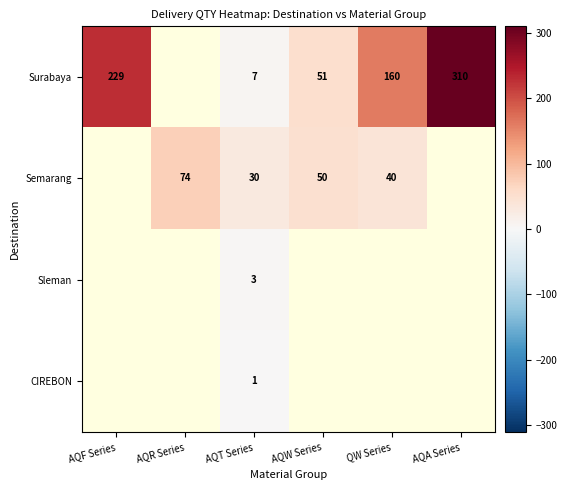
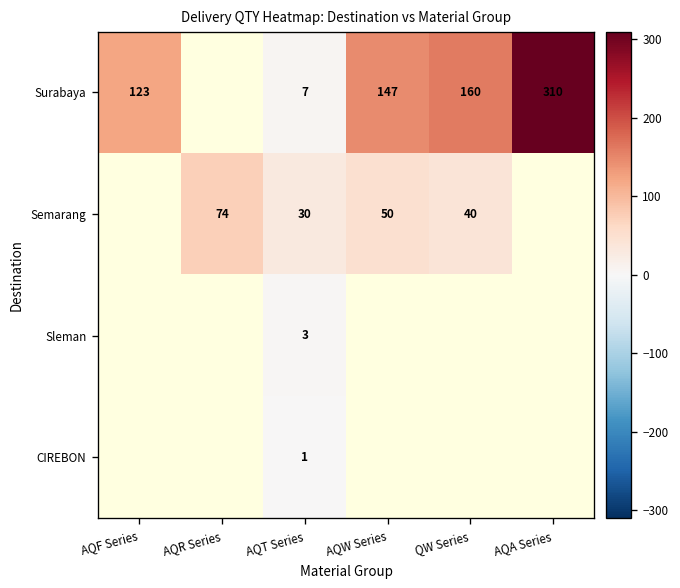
  {
    "Surabaya": {
-     "AQF Series": 229,
+     "AQF Series": 123,
      "AQT Series": 7,
-     "AQW Series": 51,
+     "AQW Series": 147,
      "QW Series": 160,
      "AQA Series": 310
    },
    "Semarang": {
      "AQR Series": 74,
      "AQT Series": 30,
      "AQW Series": 50,
      "QW Series": 40
    },
    "Sleman": {
      "AQT Series": 3
    },
    "CIREBON": {
      "AQT Series": 1
    }
  }
